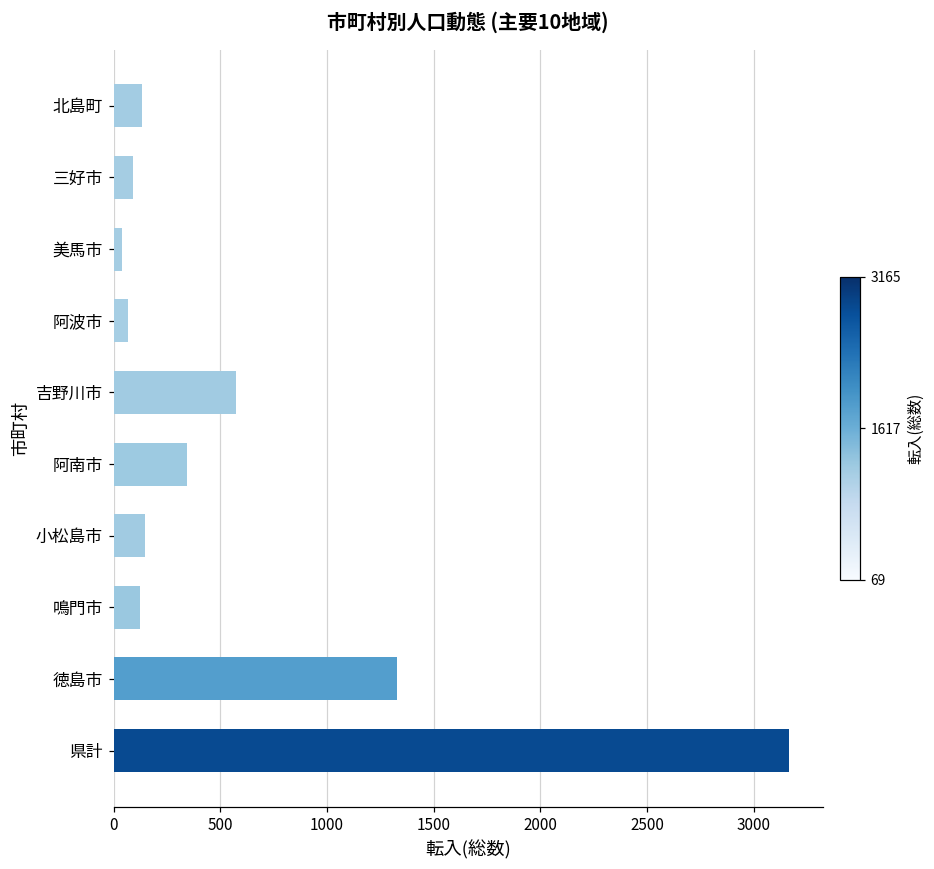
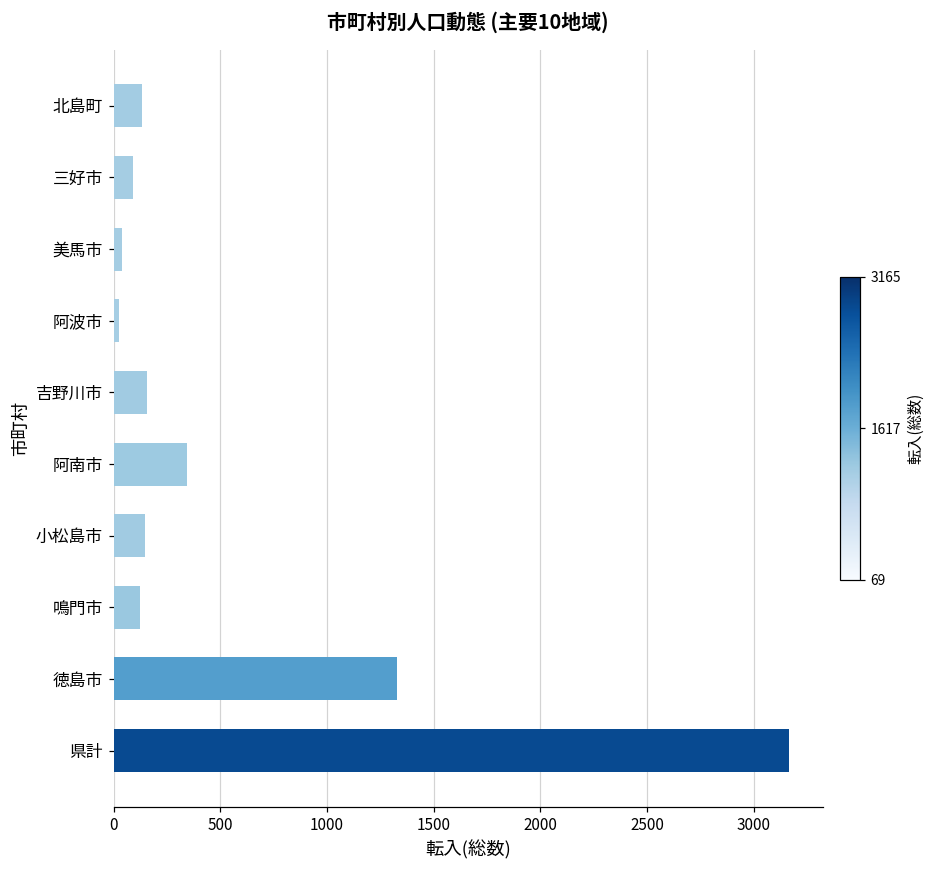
  {
    "北島町": 130,
    "三好市": 90,
    "美馬市": 40,
-   "阿波市": 70,
-   "吉野川市": 580,
+   "阿波市": 20,
+   "吉野川市": 160,
    "阿南市": 350,
    "小松島市": 150,
    "鳴門市": 130,
    "徳島市": 1330,
    "県計": 3170
  }
